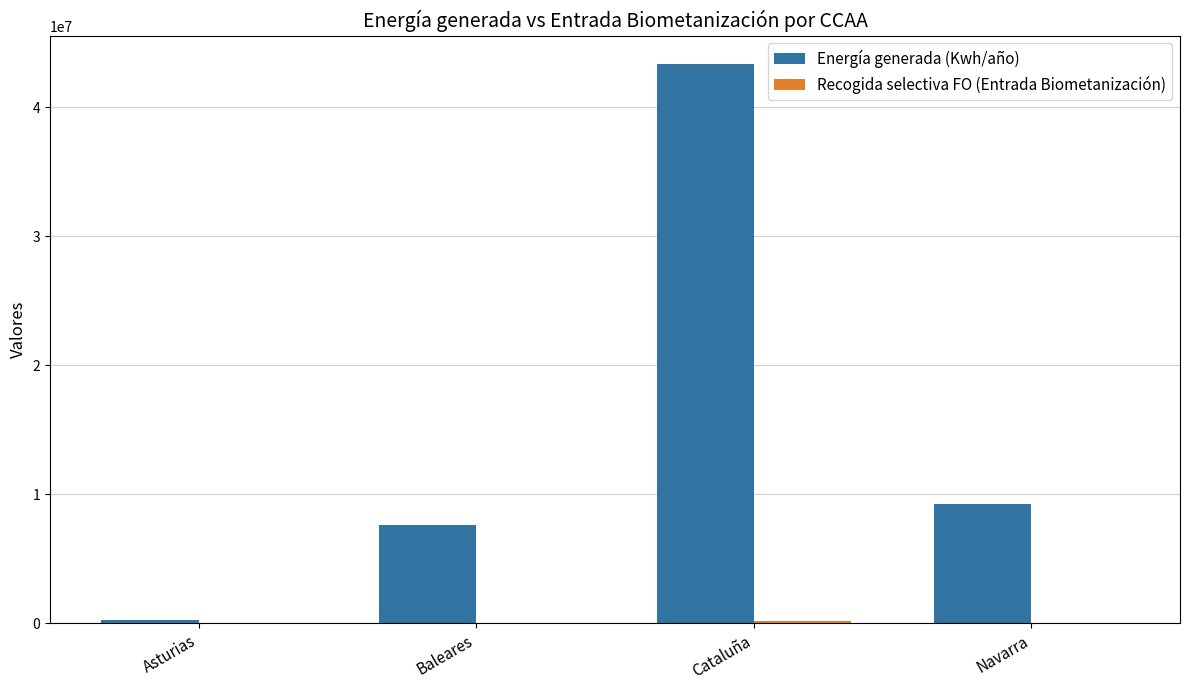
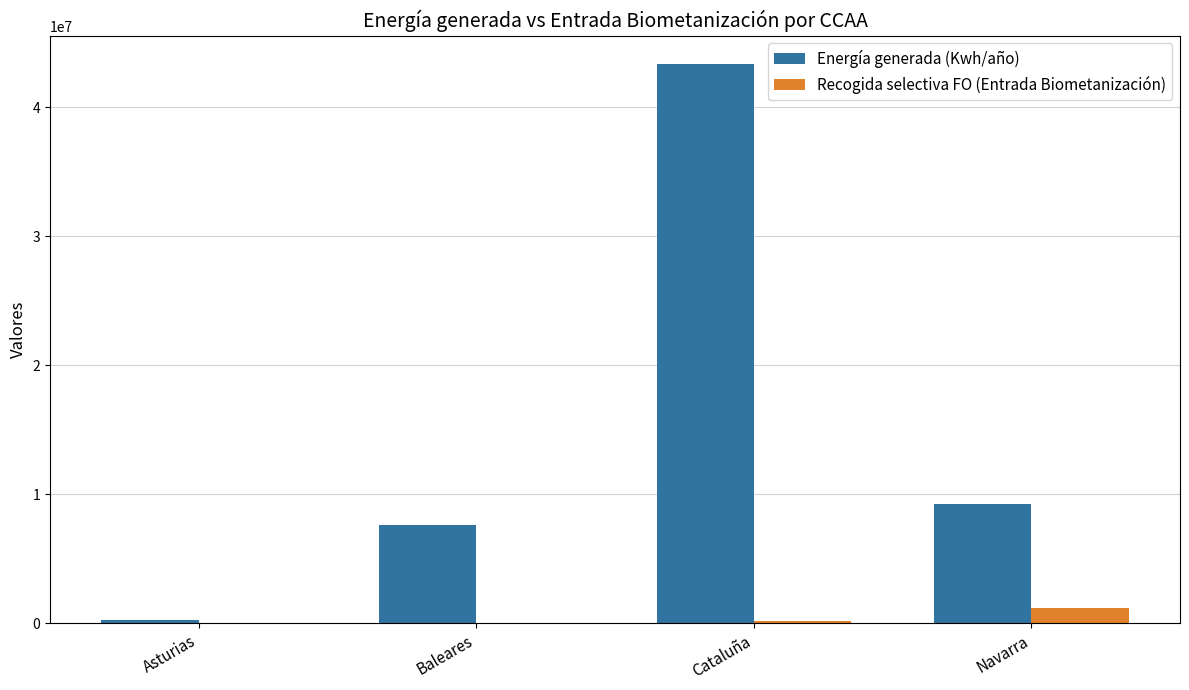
  {
    "Energía generada (Kwh/año)": {
      "Asturias": 300000,
      "Baleares": 7600000,
      "Cataluña": 43300000,
      "Navarra": 9300000
    },
    "Recogida selectiva FO (Entrada Biometanización)": {
      "Cataluña": 200000,
-     "Navarra": 0
+     "Navarra": 1200000
    }
  }
